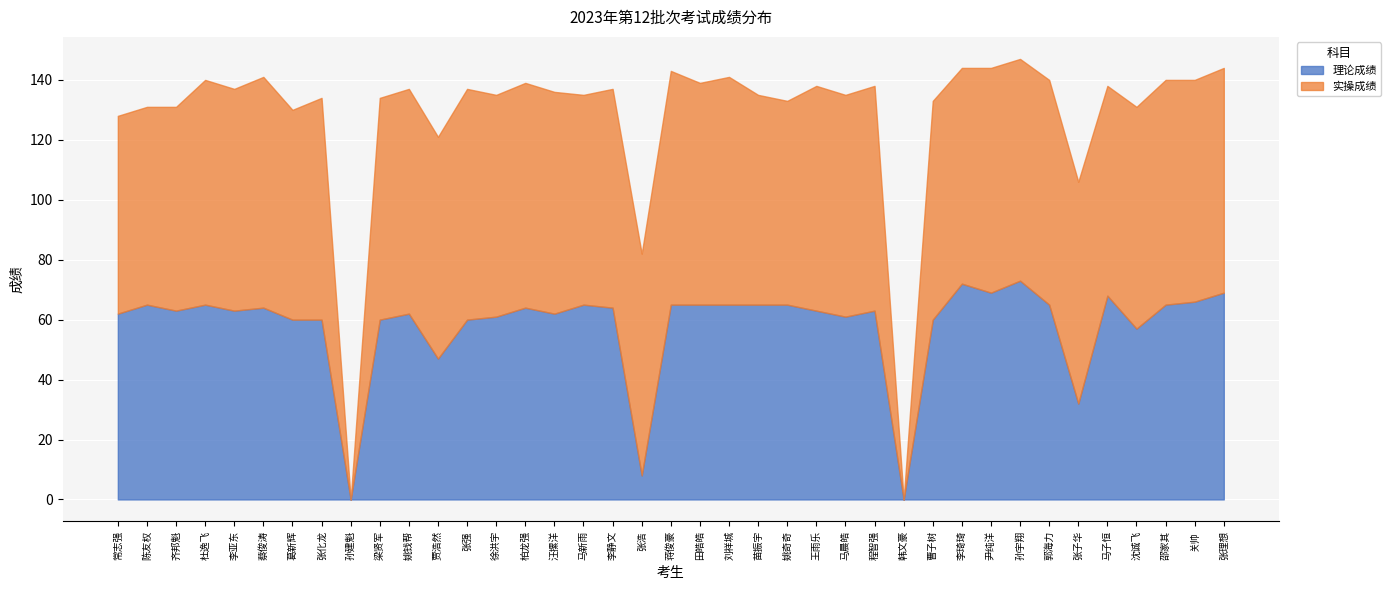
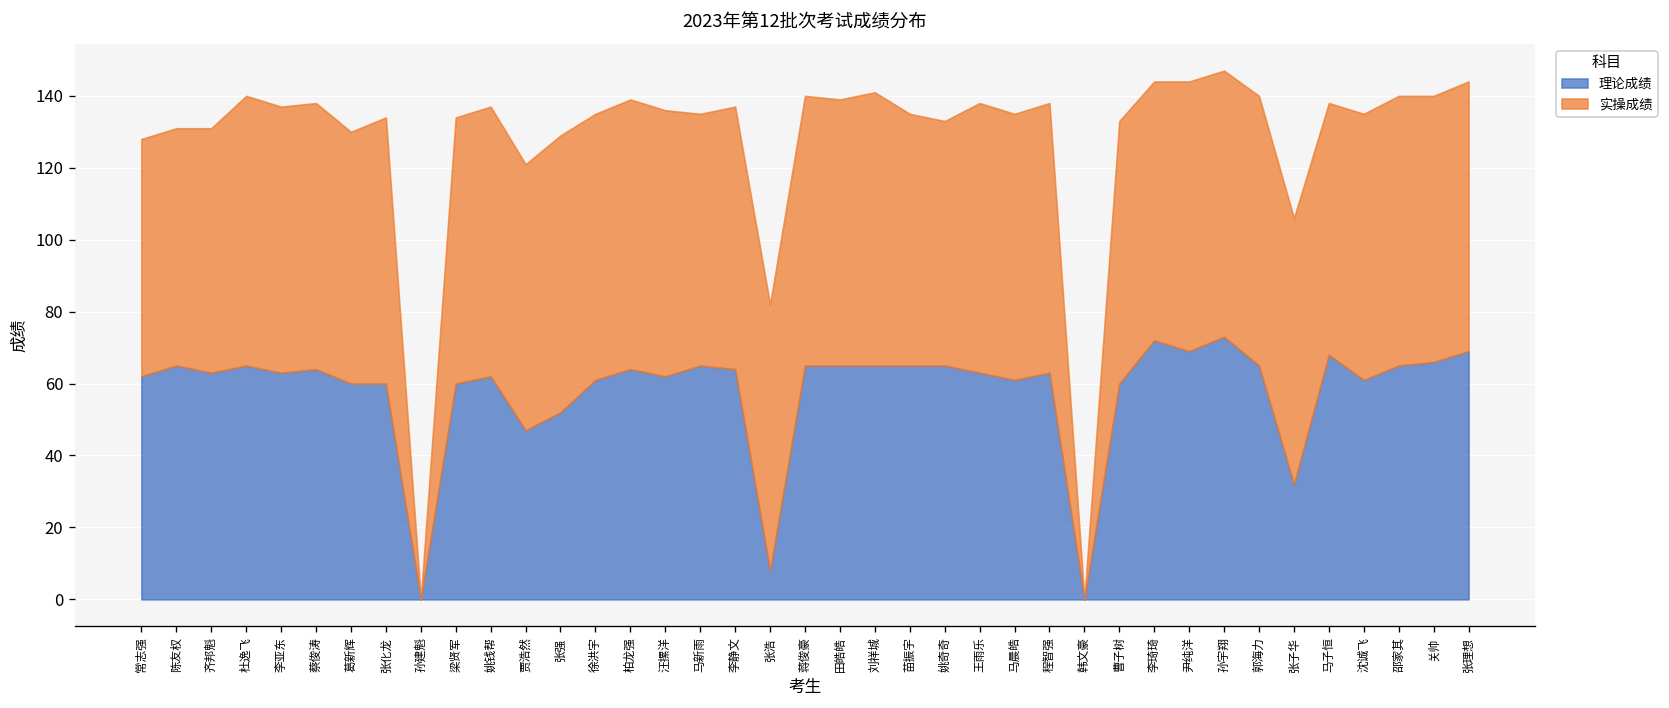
  {
    "理论成绩": {
      "常志强": 62,
      "陈友权": 65,
      "齐邦魁": 63,
      "杜逸飞": 65,
      "李亚东": 63,
      "蔡俊涛": 64,
      "葛新辉": 60,
      "张化龙": 60,
      "梁贤军": 60,
      "姚钱帮": 62,
      "贾浩然": 47,
-     "张强": 60,
+     "张强": 52,
      "徐洪宇": 61,
      "柏龙强": 64,
      "汪摞洋": 62,
      "马新雨": 65,
      "李静文": 64,
      "张浩": 8,
      "蒋俊豪": 65,
      "田皓皓": 65,
      "刘祥城": 65,
      "苗振宇": 65,
      "姚奇奇": 65,
      "王雨乐": 63,
      "马晨皓": 61,
      "程智强": 63,
      "曹子树": 60,
      "李琦琦": 72,
      "尹纯洋": 69,
      "孙宇翔": 73,
      "郭海力": 65,
      "张子华": 32,
      "马子恒": 68,
-     "沈诚飞": 57,
+     "沈诚飞": 61,
      "邵家其": 65,
      "关帅": 66,
      "张理想": 69
    },
    "实操成绩": {
      "常志强": 66,
      "陈友权": 66,
      "齐邦魁": 68,
      "杜逸飞": 75,
      "李亚东": 74,
-     "蔡俊涛": 77,
+     "蔡俊涛": 74,
      "葛新辉": 70,
      "张化龙": 74,
      "梁贤军": 74,
      "姚钱帮": 75,
      "贾浩然": 74,
      "张强": 77,
      "徐洪宇": 74,
      "柏龙强": 75,
      "汪摞洋": 74,
      "马新雨": 70,
      "李静文": 73,
      "张浩": 74,
-     "蒋俊豪": 78,
+     "蒋俊豪": 75,
      "田皓皓": 74,
      "刘祥城": 76,
      "苗振宇": 70,
      "姚奇奇": 68,
      "王雨乐": 75,
      "马晨皓": 74,
      "程智强": 75,
      "曹子树": 73,
      "李琦琦": 72,
      "尹纯洋": 75,
      "孙宇翔": 74,
      "郭海力": 75,
      "张子华": 74,
      "马子恒": 70,
      "沈诚飞": 74,
      "邵家其": 75,
      "关帅": 74,
      "张理想": 75
    }
  }
